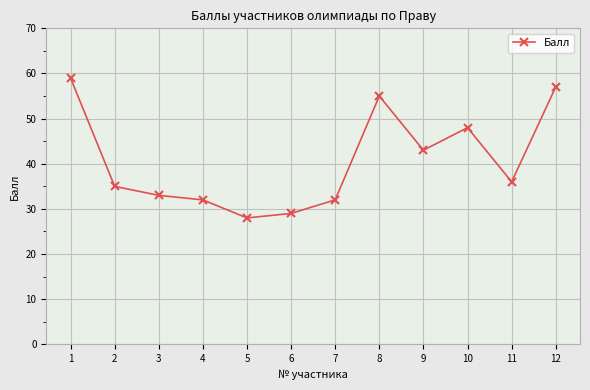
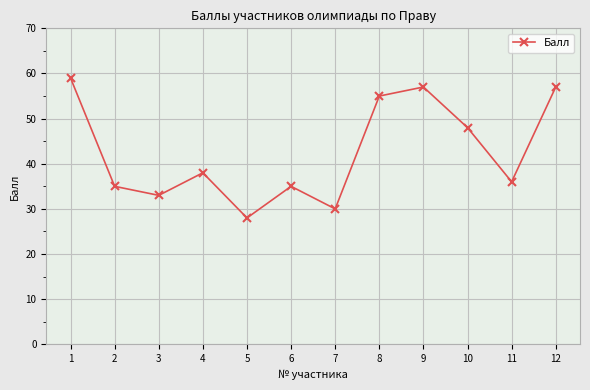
  {
    "1": 59,
    "2": 35,
    "3": 33,
-   "4": 32,
+   "4": 38,
    "5": 28,
-   "6": 29,
-   "7": 32,
+   "6": 35,
+   "7": 30,
    "8": 55,
-   "9": 43,
+   "9": 57,
    "10": 48,
    "11": 36,
    "12": 57
  }
